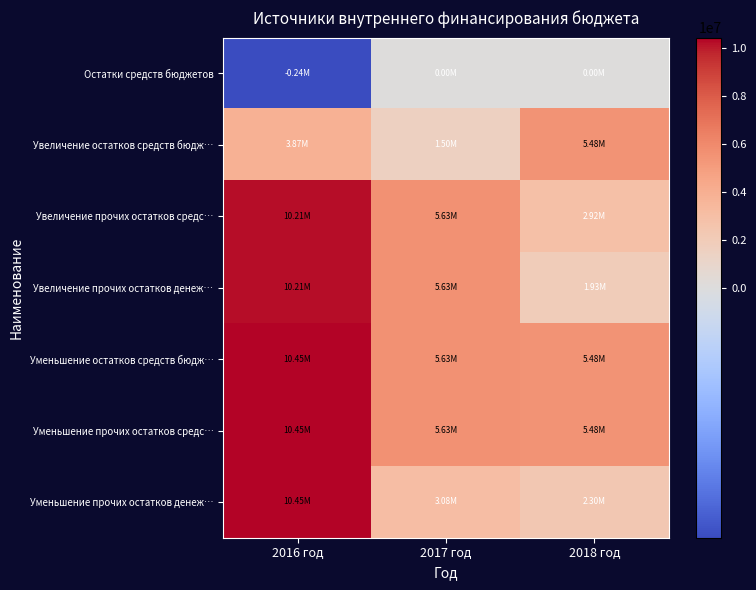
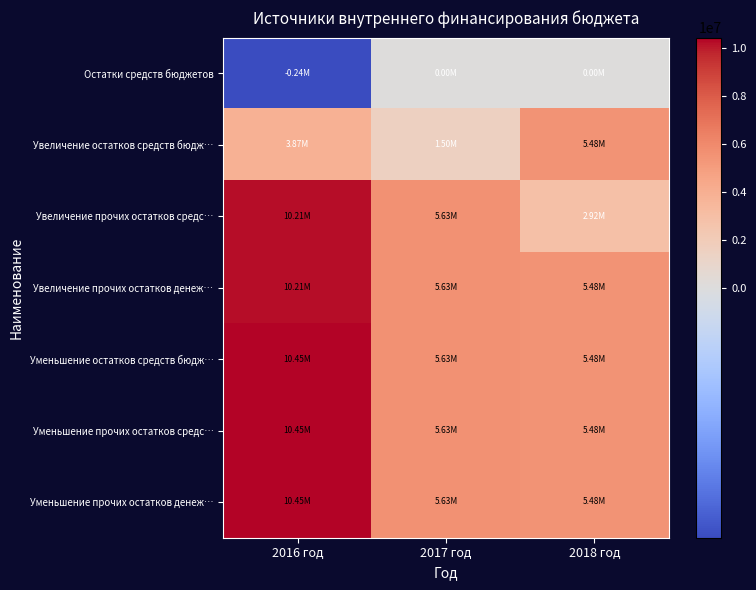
  {
    "Остатки средств бюджетов": {
      "2016 год": "-0.24M"
    },
    "Увеличение остатков средств бюдж…": {
      "2016 год": "3.87M",
      "2017 год": "1.50M",
      "2018 год": "5.48M"
    },
    "Увеличение прочих остатков средс…": {
      "2016 год": "10.21M",
      "2017 год": "5.63M",
      "2018 год": "2.92M"
    },
    "Увеличение прочих остатков денеж…": {
      "2016 год": "10.21M",
      "2017 год": "5.63M",
-     "2018 год": "1.93M"
+     "2018 год": "5.48M"
    },
    "Уменьшение остатков средств бюдж…": {
      "2016 год": "10.45M",
      "2017 год": "5.63M",
      "2018 год": "5.48M"
    },
    "Уменьшение прочих остатков средс…": {
      "2016 год": "10.45M",
      "2017 год": "5.63M",
      "2018 год": "5.48M"
    },
    "Уменьшение прочих остатков денеж…": {
      "2016 год": "10.45M",
-     "2017 год": "3.08M",
-     "2018 год": "2.30M"
+     "2017 год": "5.63M",
+     "2018 год": "5.48M"
    }
  }
